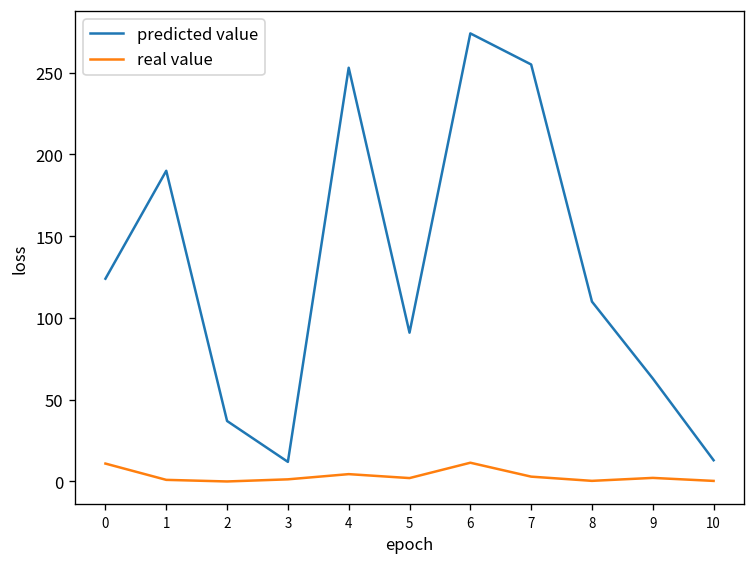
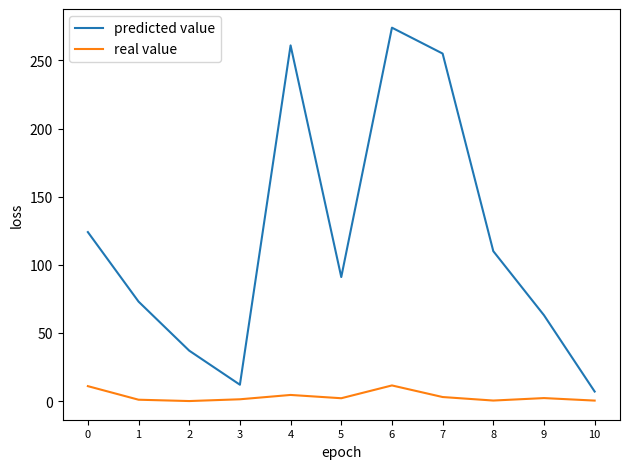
  {
    "predicted value": {
      "0": 124,
-     "1": 190,
+     "1": 73,
      "2": 37,
      "3": 12,
-     "4": 253,
+     "4": 261,
      "5": 91,
      "6": 274,
      "7": 255,
      "8": 110,
      "9": 63,
-     "10": 13
+     "10": 7
    },
    "real value": {
      "0": 11,
      "1": 1,
      "2": 0,
      "3": 1,
      "4": 5,
      "5": 2,
      "6": 11,
      "7": 3,
      "8": 0,
      "9": 2,
      "10": 0
    }
  }
